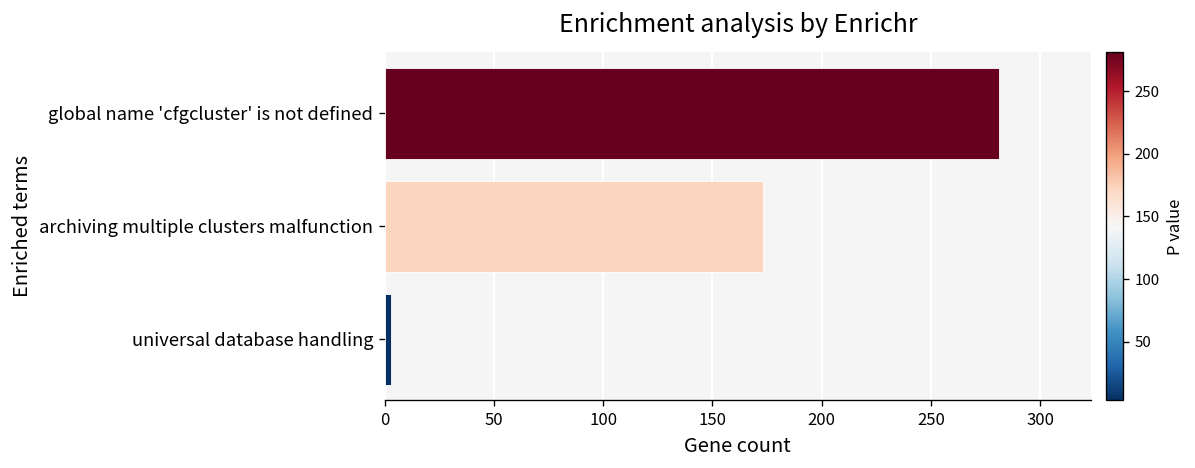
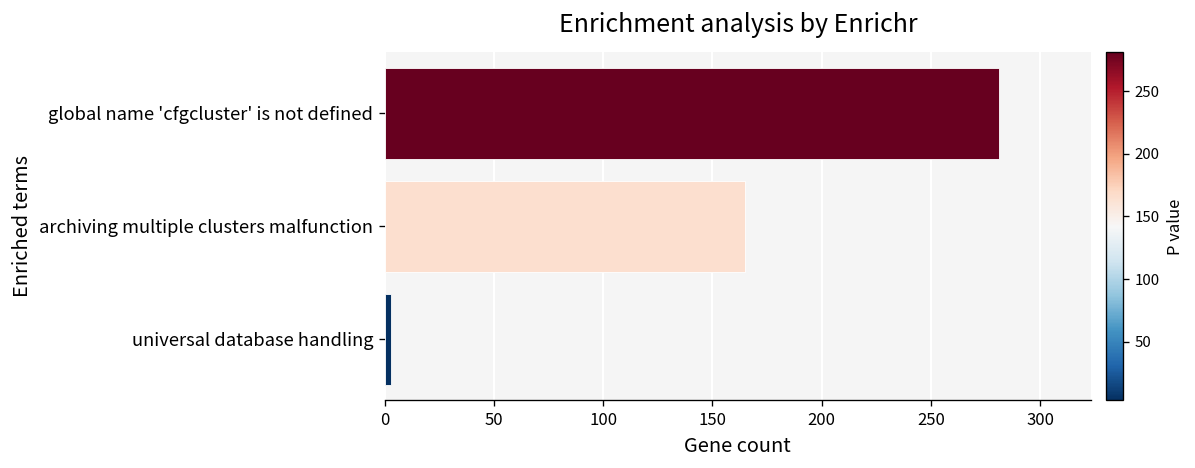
  {
    "global name 'cfgcluster' is not defined": 281,
-   "archiving multiple clusters malfunction": 173,
+   "archiving multiple clusters malfunction": 165,
    "universal database handling": 3
  }
